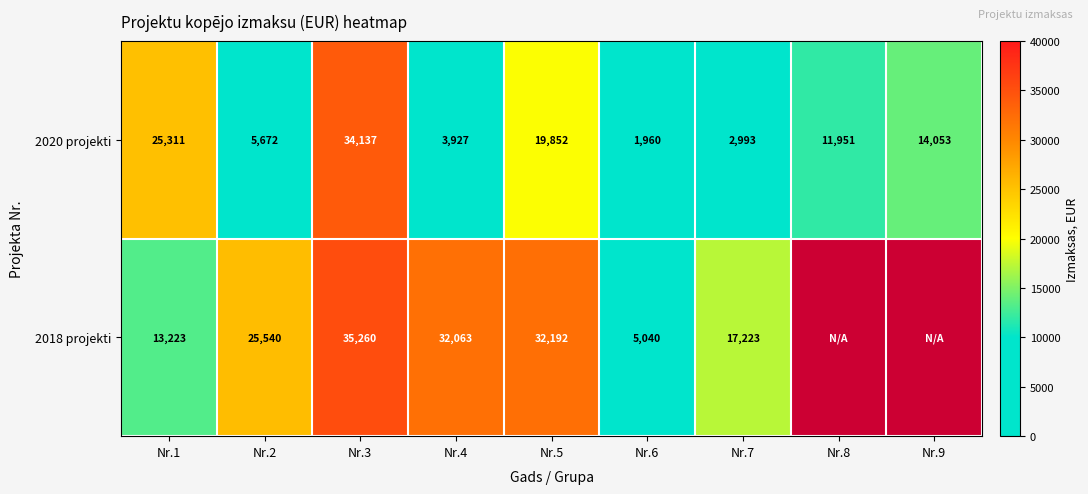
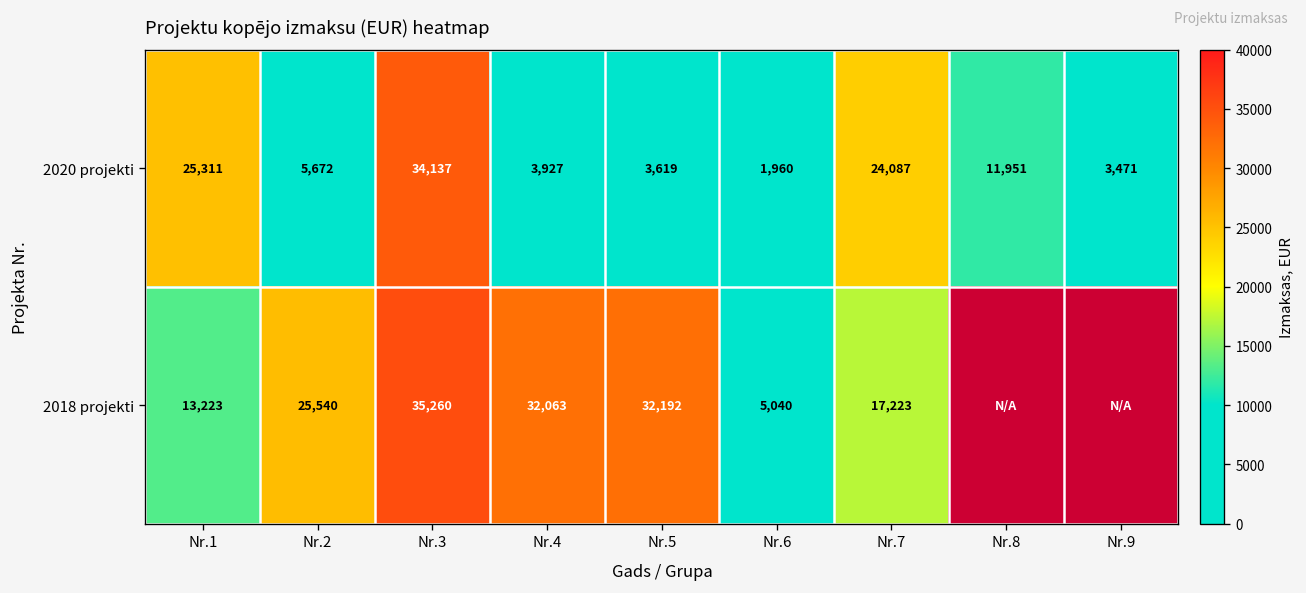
  {
    "2020 projekti": {
      "Nr.1": "25,311",
      "Nr.2": "5,672",
      "Nr.3": "34,137",
      "Nr.4": "3,927",
-     "Nr.5": "19,852",
+     "Nr.5": "3,619",
      "Nr.6": "1,960",
-     "Nr.7": "2,993",
+     "Nr.7": "24,087",
      "Nr.8": "11,951",
-     "Nr.9": "14,053"
+     "Nr.9": "3,471"
    },
    "2018 projekti": {
      "Nr.1": "13,223",
      "Nr.2": "25,540",
      "Nr.3": "35,260",
      "Nr.4": "32,063",
      "Nr.5": "32,192",
      "Nr.6": "5,040",
      "Nr.7": "17,223"
    }
  }
